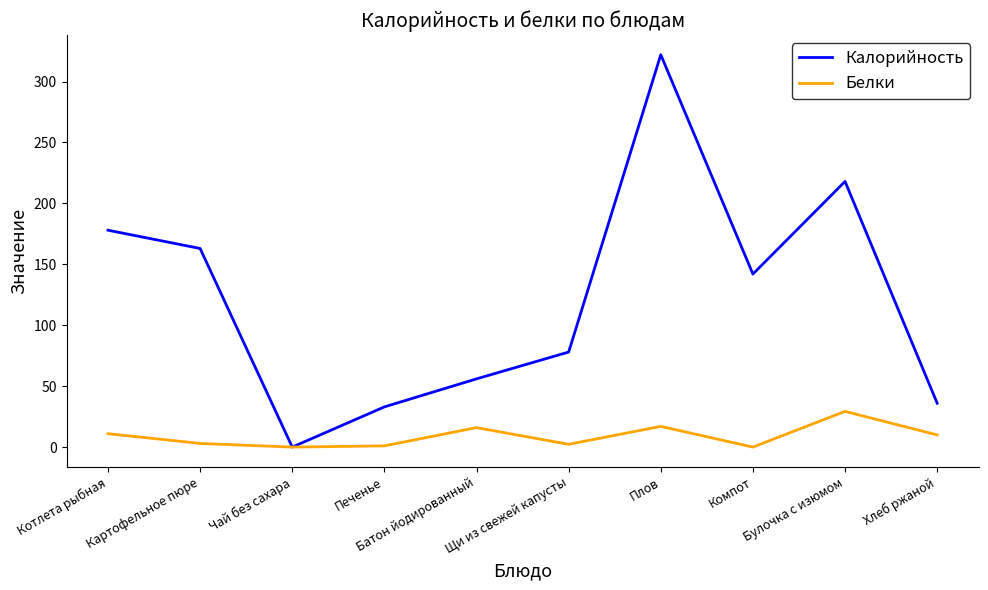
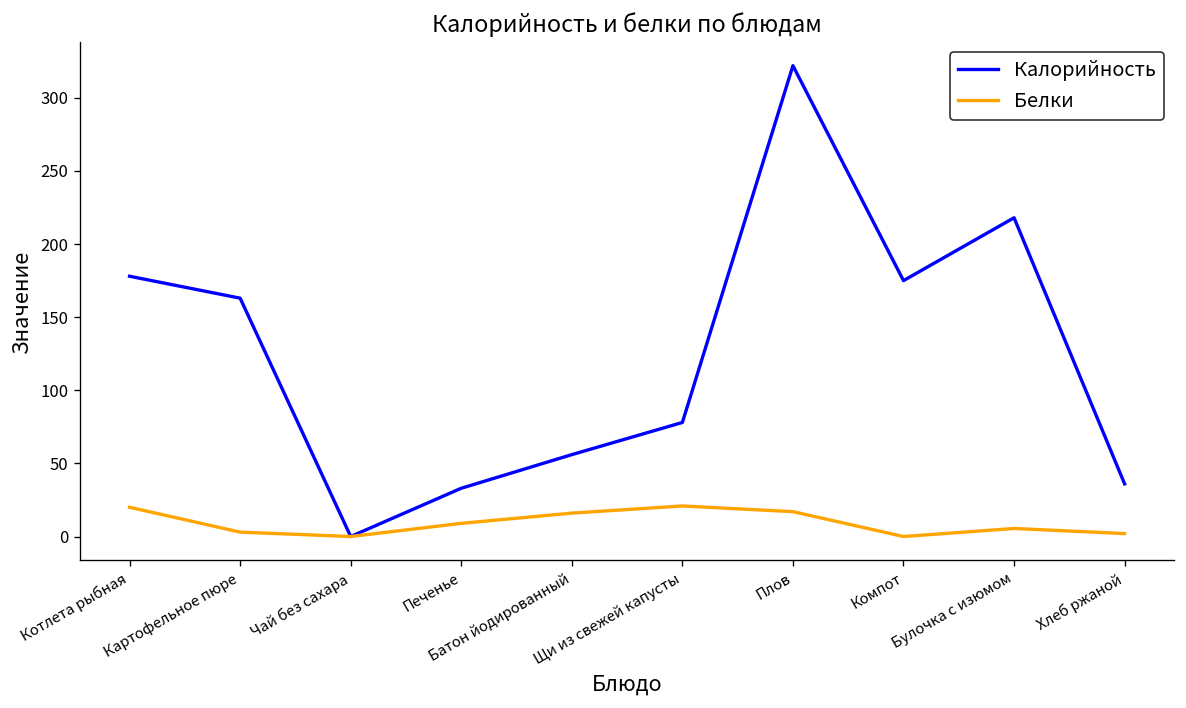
  {
    "Калорийность": {
      "Котлета рыбная": 178,
      "Картофельное пюре": 163,
      "Печенье": 33,
      "Батон йодированный": 56,
      "Щи из свежей капусты": 78,
      "Плов": 322,
-     "Компот": 142,
+     "Компот": 175,
      "Булочка с изюмом": 218,
      "Хлеб ржаной": 36
    },
    "Белки": {
-     "Котлета рыбная": 11,
+     "Котлета рыбная": 20,
      "Картофельное пюре": 3,
-     "Печенье": 1,
+     "Печенье": 9,
      "Батон йодированный": 16,
-     "Щи из свежей капусты": 2,
+     "Щи из свежей капусты": 21,
      "Плов": 17,
      "Компот": 0,
-     "Булочка с изюмом": 29,
-     "Хлеб ржаной": 10
+     "Булочка с изюмом": 6,
+     "Хлеб ржаной": 2
    }
  }
